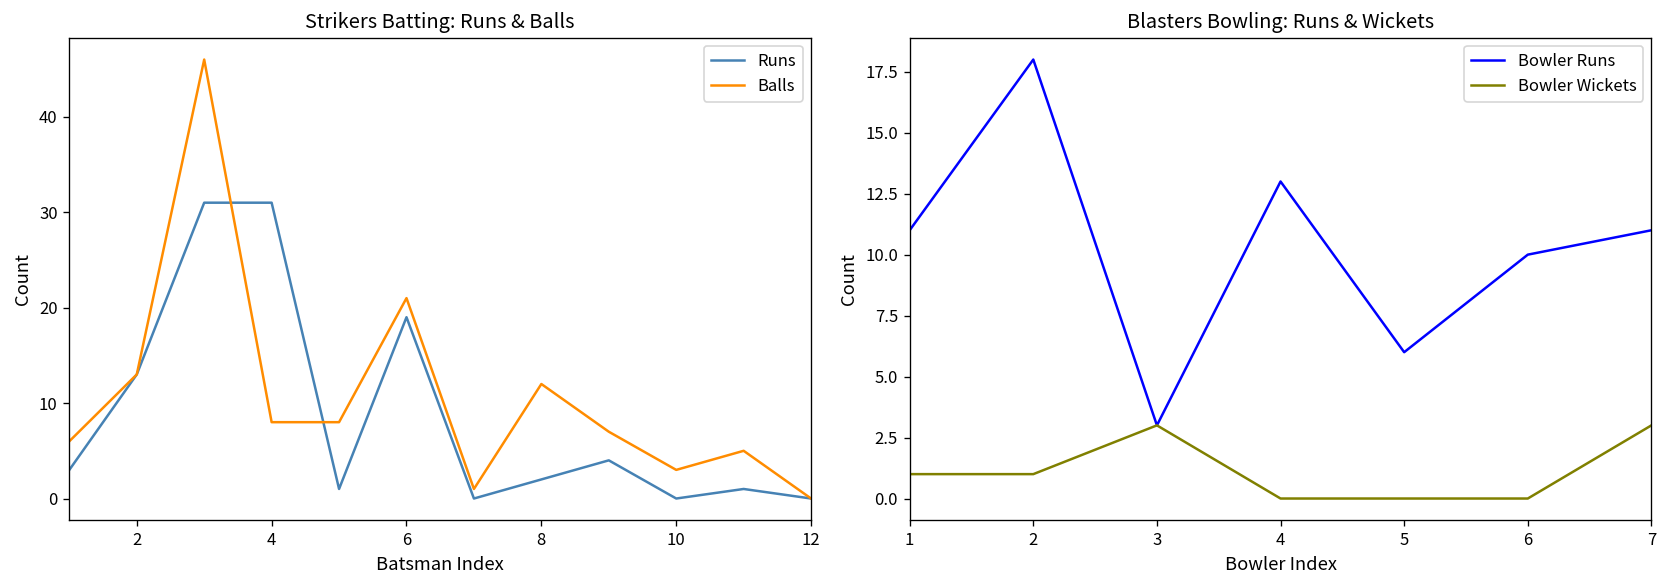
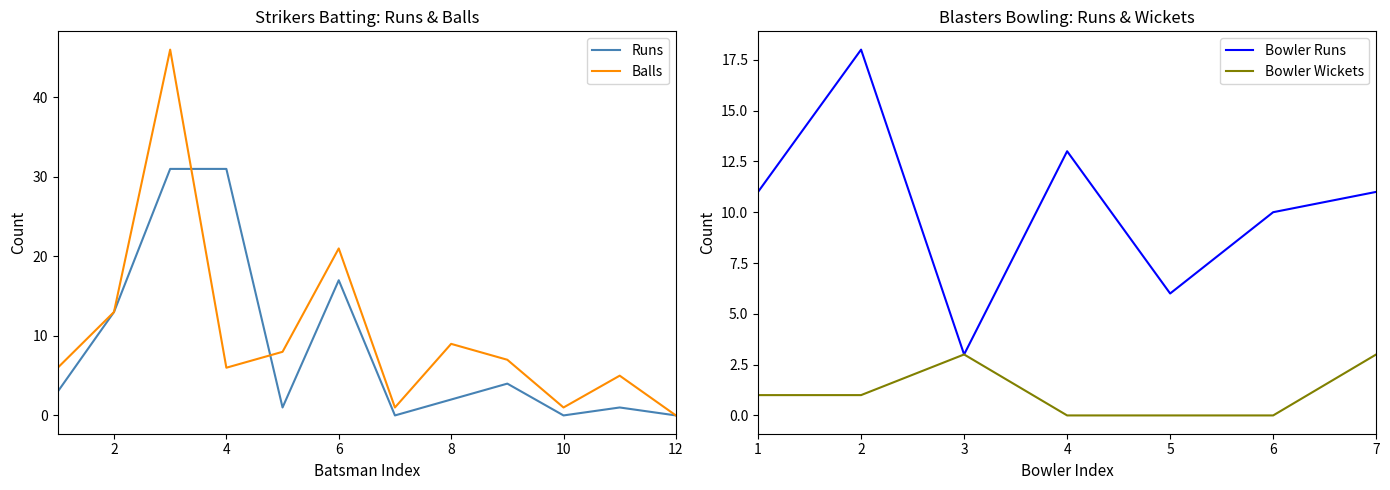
  {
    "Strikers Batting: Runs & Balls": {
      "Runs": {
        "4": 31,
-       "6": 19,
+       "6": 17,
        "8": 2,
        "10": 0
      },
      "Balls": {
-       "4": 8,
+       "4": 6,
        "6": 21,
-       "8": 12,
-       "10": 3
+       "8": 9,
+       "10": 1
      }
    },
    "Blasters Bowling: Runs & Wickets": {
      "Bowler Runs": {
        "1": 11.0,
        "2": 18.0,
        "4": 13.0,
        "5": 6.0,
        "6": 10.0,
        "7": 11.0
      },
      "Bowler Wickets": {
        "1": 1.0,
        "2": 1.0,
        "4": 0.0,
        "5": 0.0,
        "6": 0.0,
        "7": 3.0
      }
    }
  }
